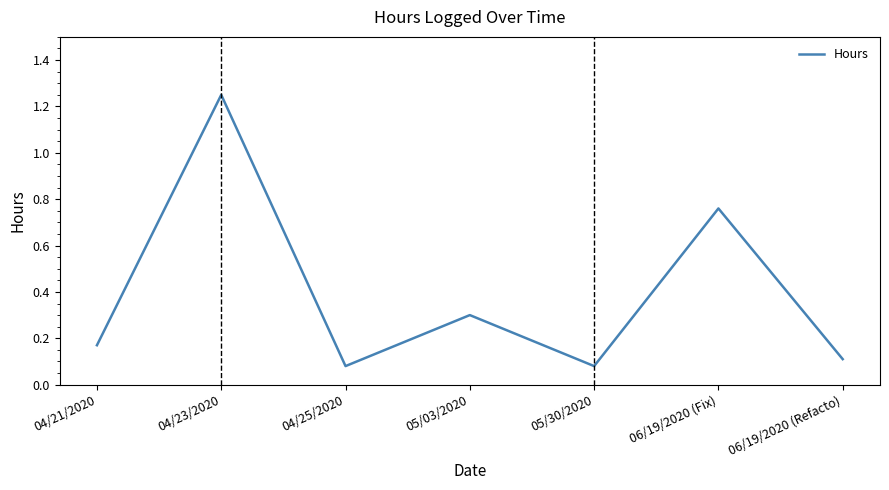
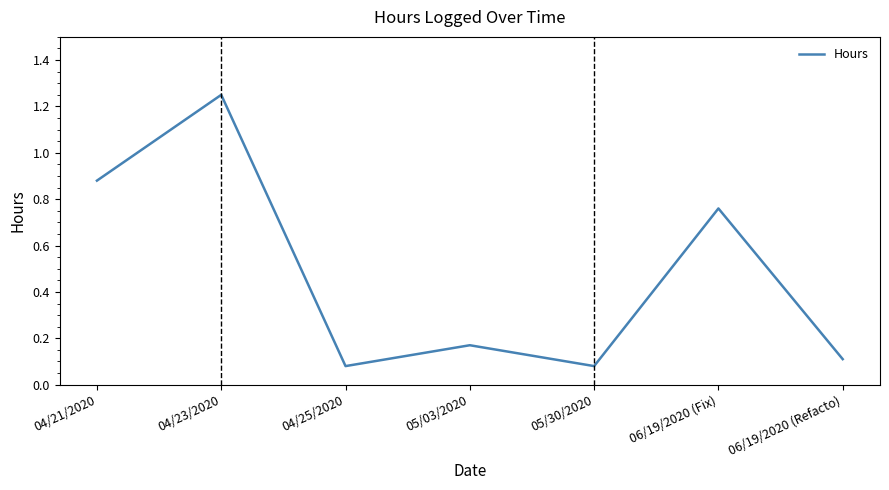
  {
-   "04/21/2020": 0.17,
+   "04/21/2020": 0.88,
    "04/23/2020": 1.25,
    "04/25/2020": 0.08,
-   "05/03/2020": 0.30,
+   "05/03/2020": 0.17,
    "05/30/2020": 0.08,
    "06/19/2020 (Fix)": 0.76,
    "06/19/2020 (Refacto)": 0.11
  }
